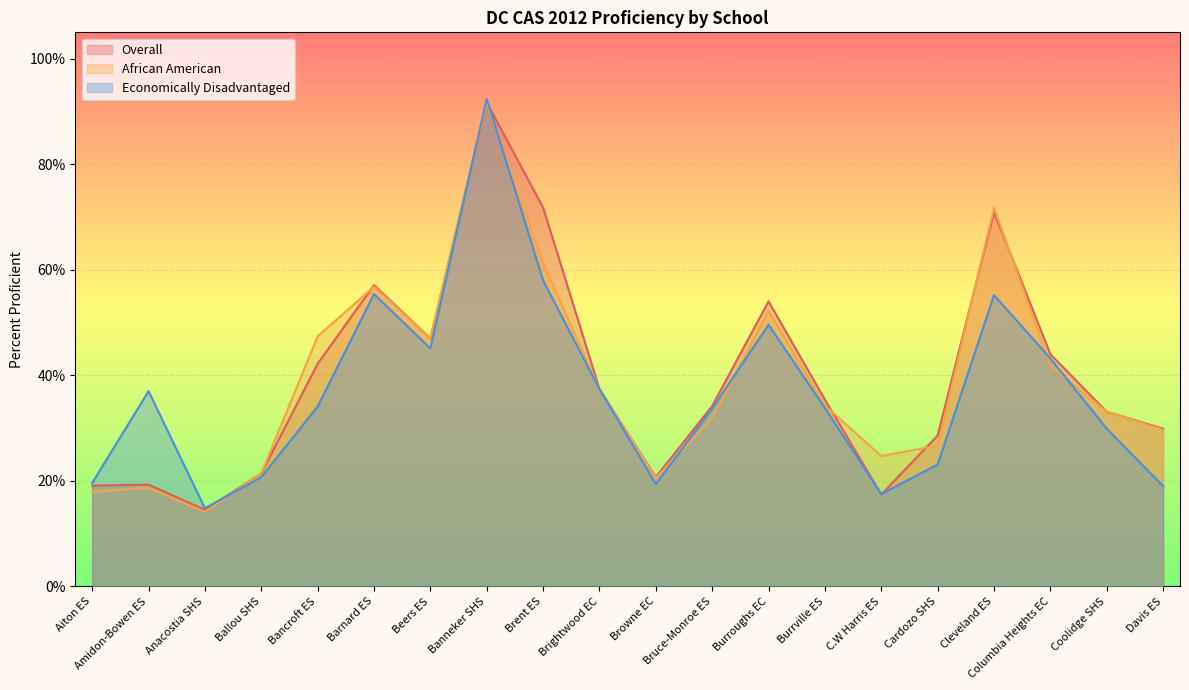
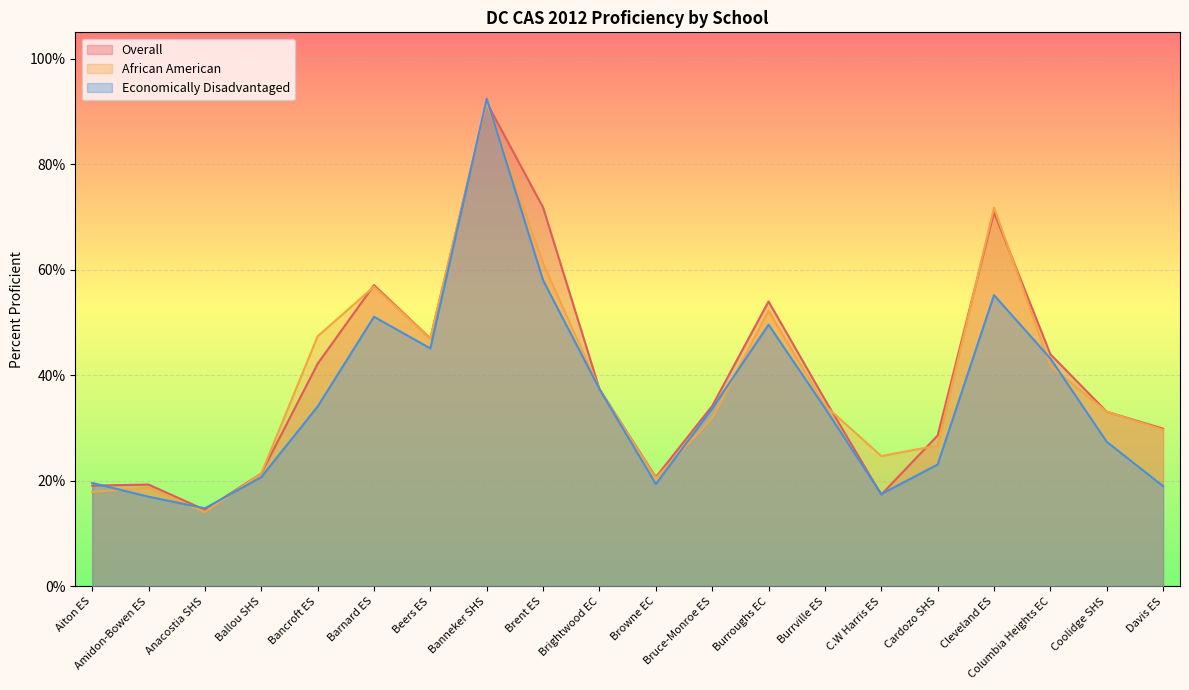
  {
    "Economically Disadvantaged": {
      "Aiton ES": "20%",
-     "Amidon-Bowen ES": "37%",
+     "Amidon-Bowen ES": "17%",
      "Ballou SHS": "21%",
      "Bancroft ES": "34%",
-     "Barnard ES": "55%",
+     "Barnard ES": "51%",
      "Beers ES": "45%",
      "Banneker SHS": "92%",
      "Brent ES": "58%",
      "Browne EC": "19%",
      "Bruce-Monroe ES": "34%",
      "Burroughs EC": "50%",
      "Burrville ES": "34%",
      "Cardozo SHS": "23%",
      "Cleveland ES": "55%",
      "Columbia Heights EC": "43%",
-     "Coolidge SHS": "30%",
+     "Coolidge SHS": "27%",
      "Davis ES": "19%"
    }
  }
